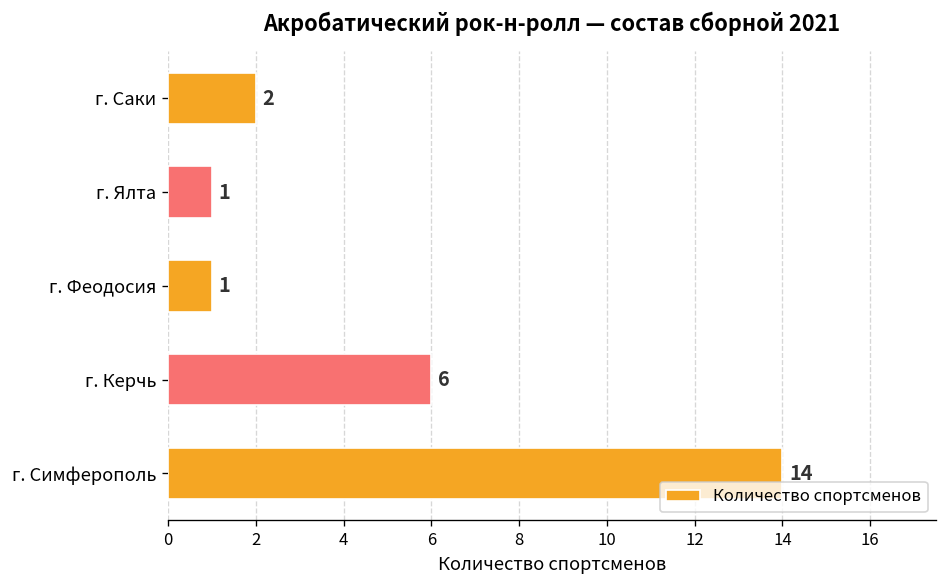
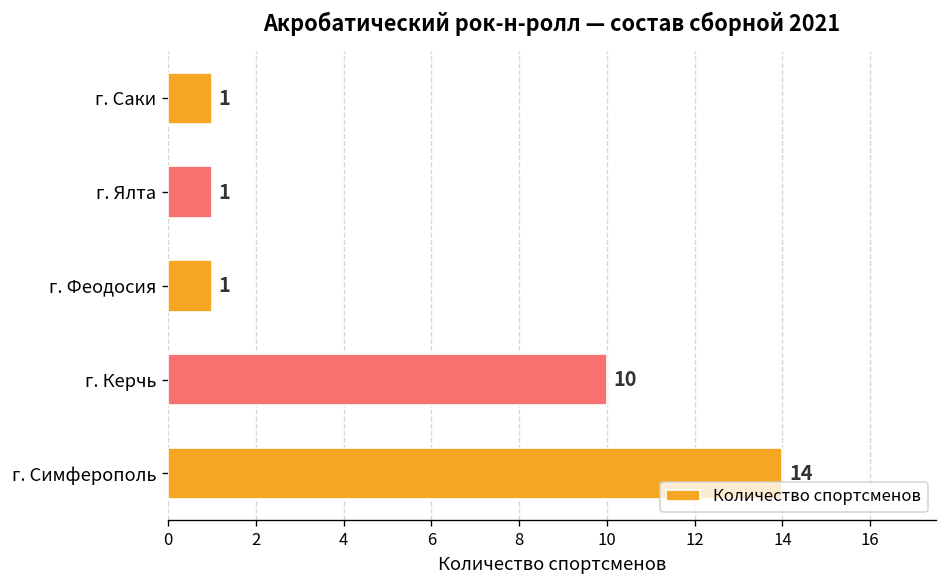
  {
-   "г. Саки": 2,
+   "г. Саки": 1,
    "г. Ялта": 1,
    "г. Феодосия": 1,
-   "г. Керчь": 6
+   "г. Керчь": 10
  }
